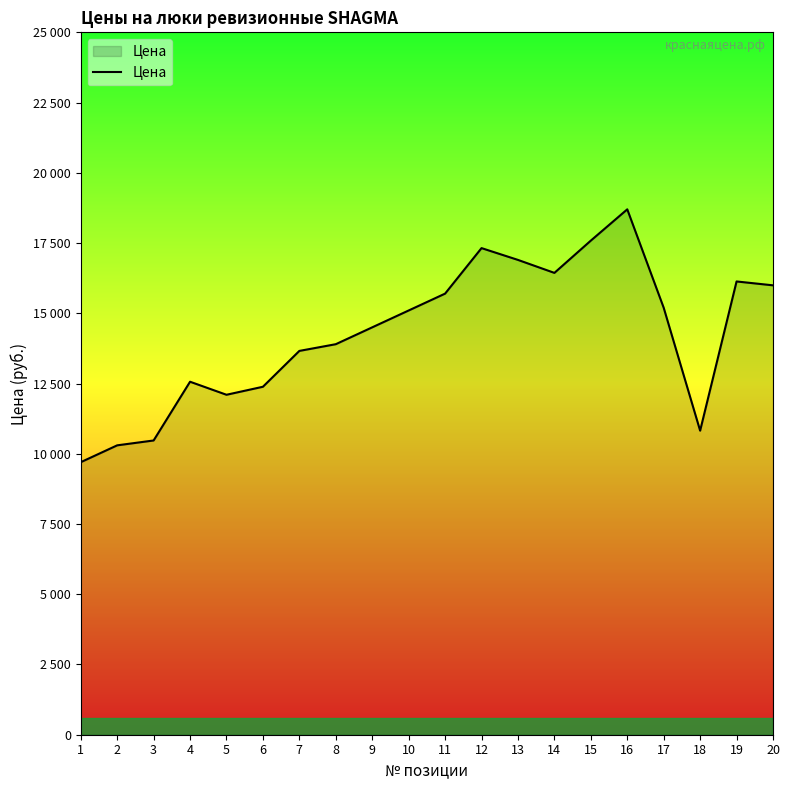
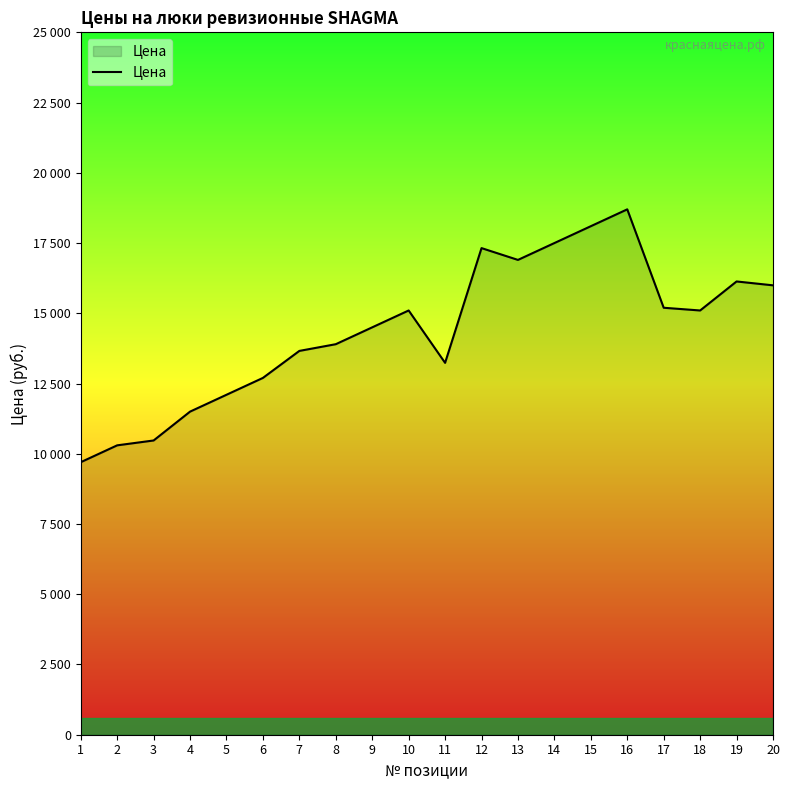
  {
    "1": 9700,
    "2": 10300,
    "3": 10500,
-   "4": 12600,
+   "4": 11500,
    "5": 12100,
-   "6": 12400,
+   "6": 12700,
    "7": 13700,
    "8": 13900,
    "9": 14500,
    "10": 15100,
-   "11": 15700,
+   "11": 13200,
    "12": 17300,
    "13": 16900,
-   "14": 16400,
-   "15": 17600,
+   "14": 17500,
+   "15": 18100,
    "16": 18700,
    "17": 15200,
-   "18": 10800,
+   "18": 15100,
    "19": 16100,
    "20": 16000
  }
